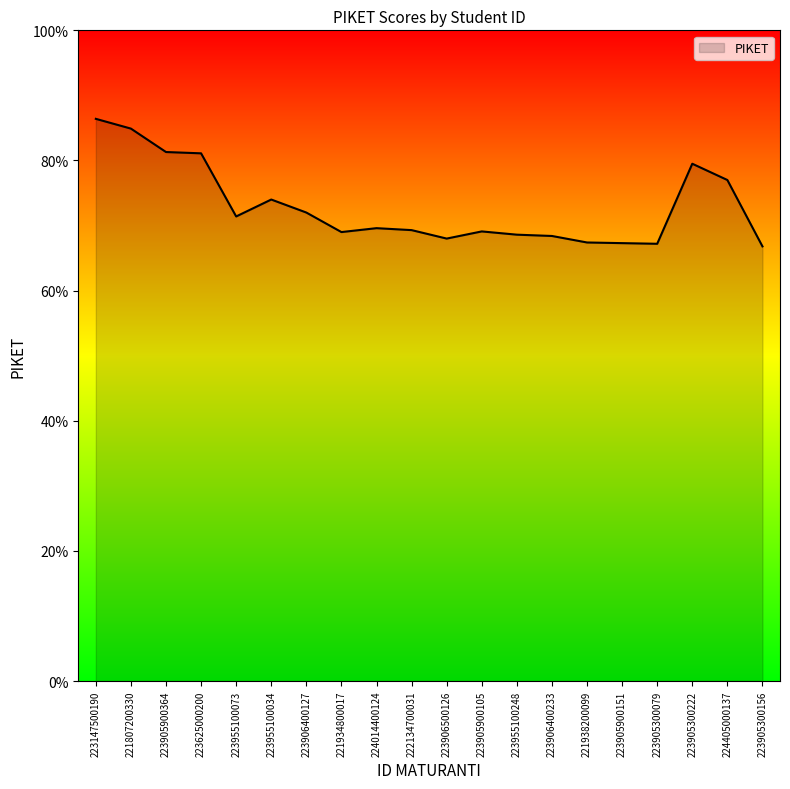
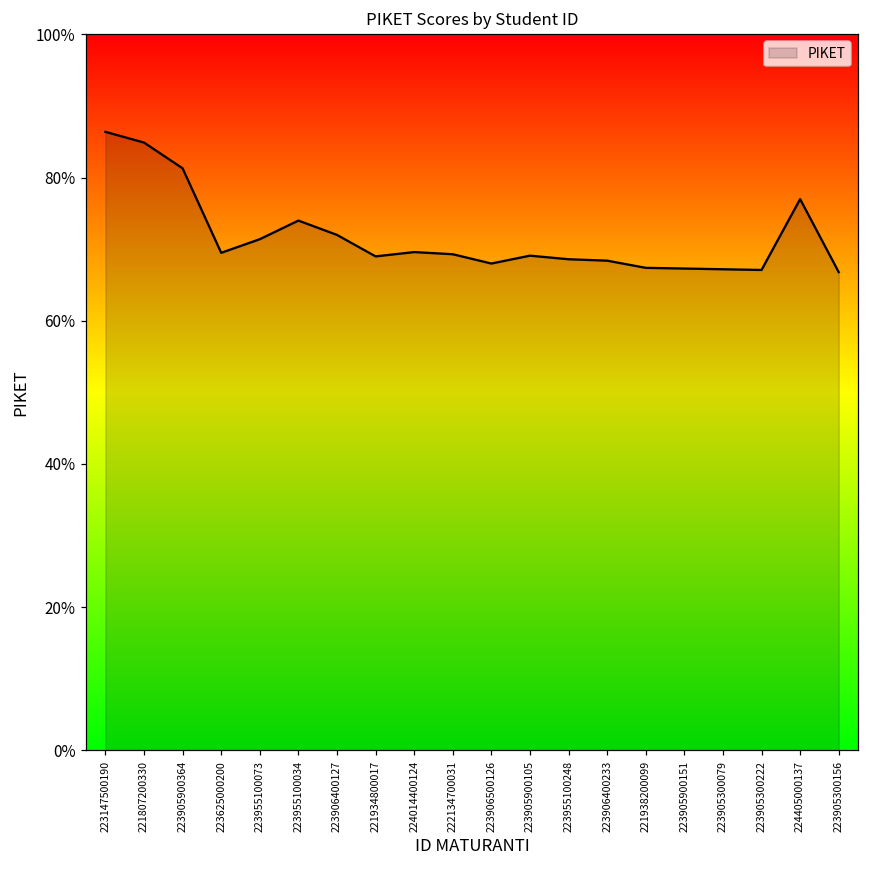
  {
    "223147500190": "86%",
    "221807200330": "85%",
    "223905900364": "81%",
-   "223625000200": "81%",
+   "223625000200": "70%",
    "223955100073": "71%",
    "223955100034": "74%",
    "223906400127": "72%",
    "221934800017": "69%",
    "224014400124": "70%",
    "222134700031": "69%",
    "223906500126": "68%",
    "223905900105": "69%",
    "223955100248": "69%",
    "223906400233": "68%",
    "221938200099": "67%",
    "223905900151": "67%",
    "223905300079": "67%",
-   "223905300222": "80%",
+   "223905300222": "67%",
    "224405000137": "77%",
    "223905300156": "67%"
  }
